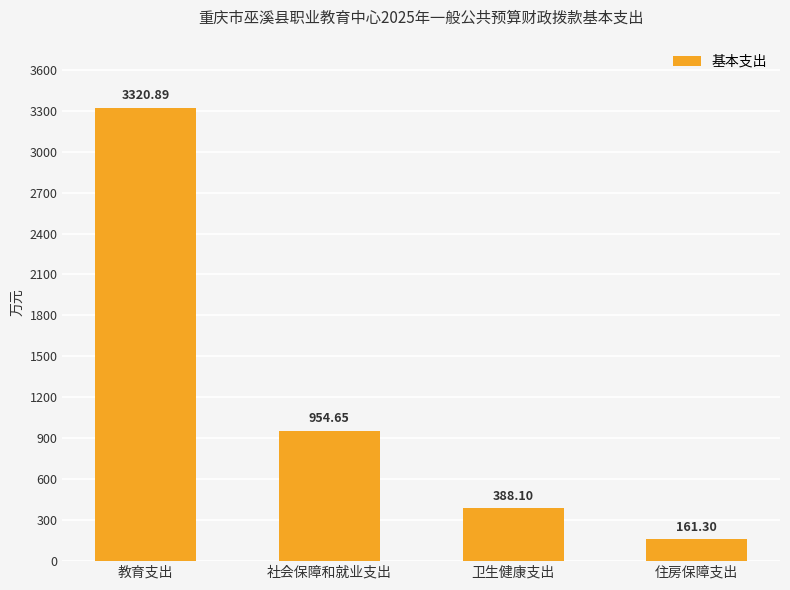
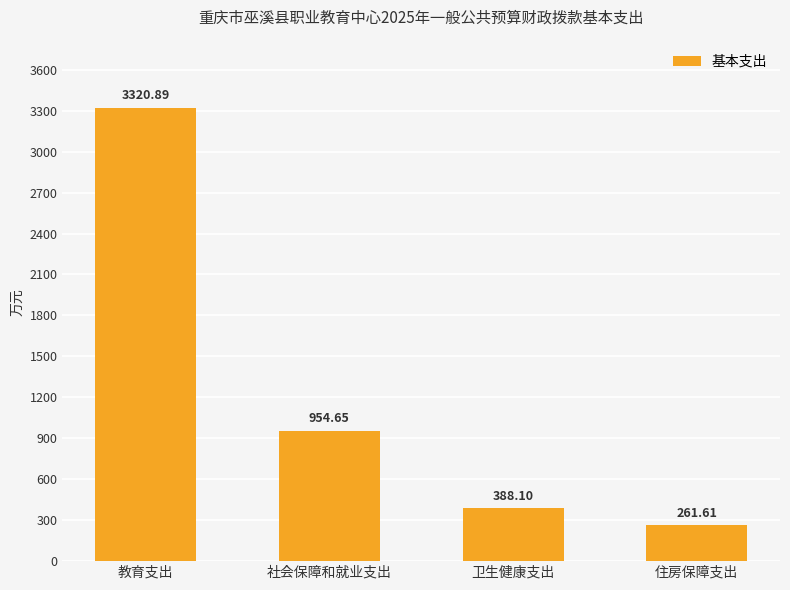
  {
    "教育支出": 3320.89,
    "社会保障和就业支出": 954.65,
    "卫生健康支出": 388.10,
-   "住房保障支出": 161.30
+   "住房保障支出": 261.61
  }
